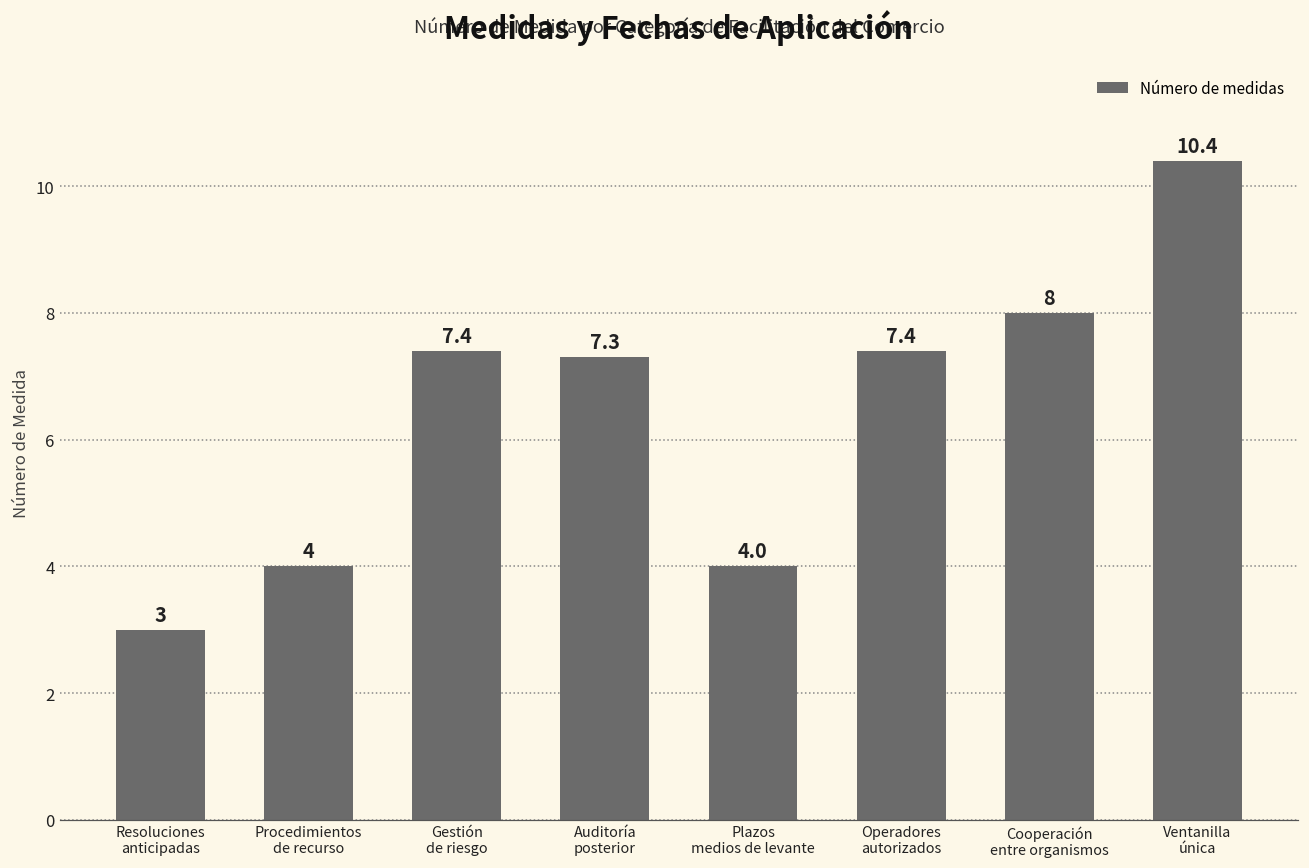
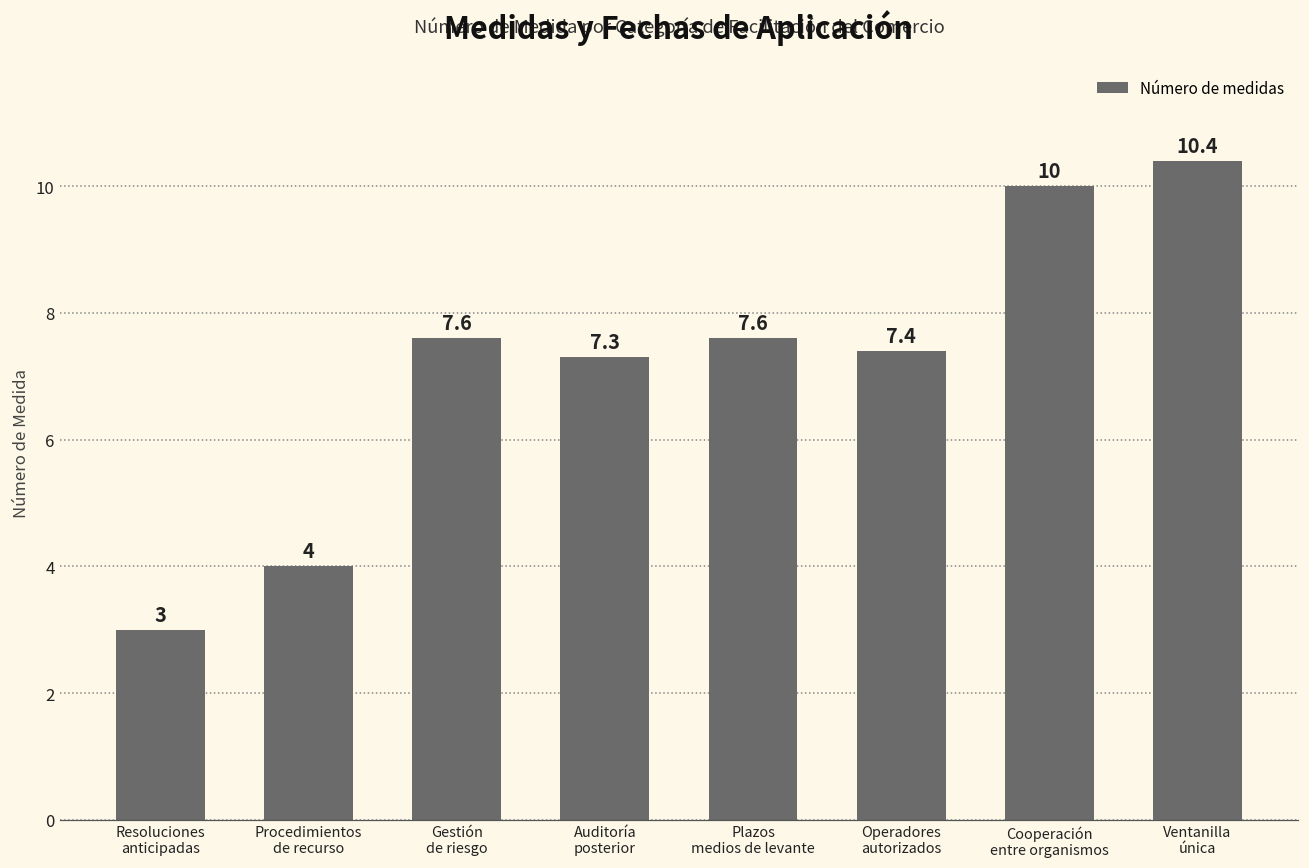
  {
    "Resoluciones anticipadas": 3,
    "Procedimientos de recurso": 4,
-   "Gestión de riesgo": 7.4,
+   "Gestión de riesgo": 7.6,
    "Auditoría posterior": 7.3,
-   "Plazos medios de levante": 4.0,
+   "Plazos medios de levante": 7.6,
    "Operadores autorizados": 7.4,
-   "Cooperación entre organismos": 8,
+   "Cooperación entre organismos": 10,
    "Ventanilla única": 10.4
  }
